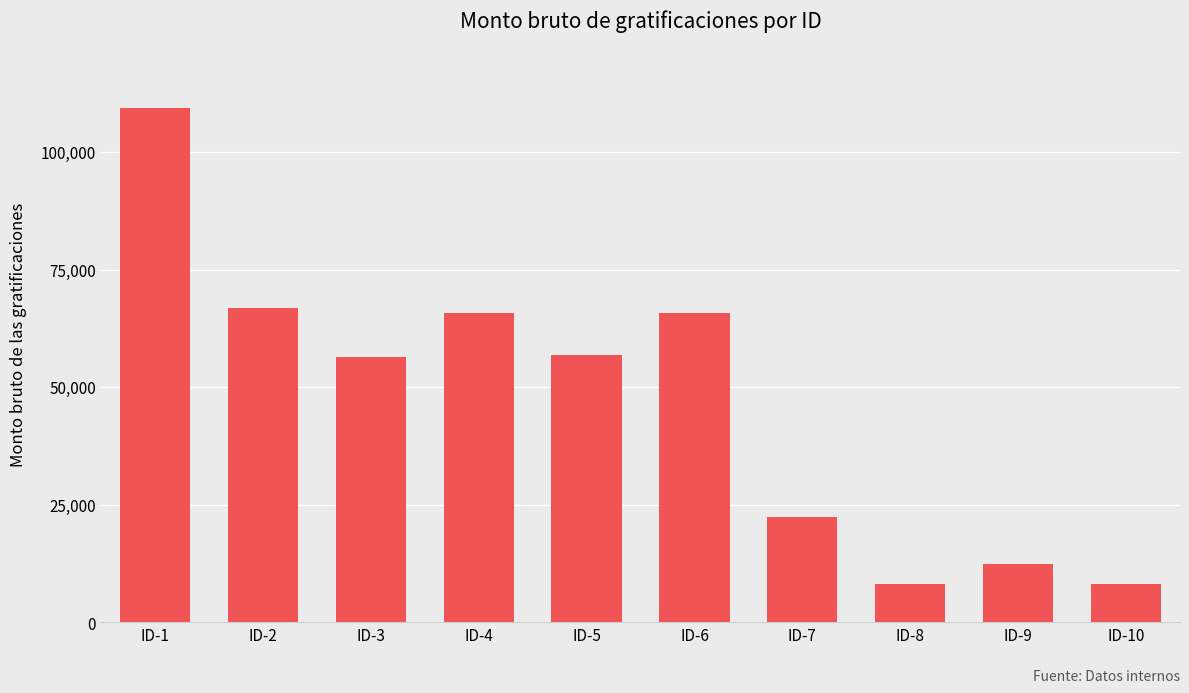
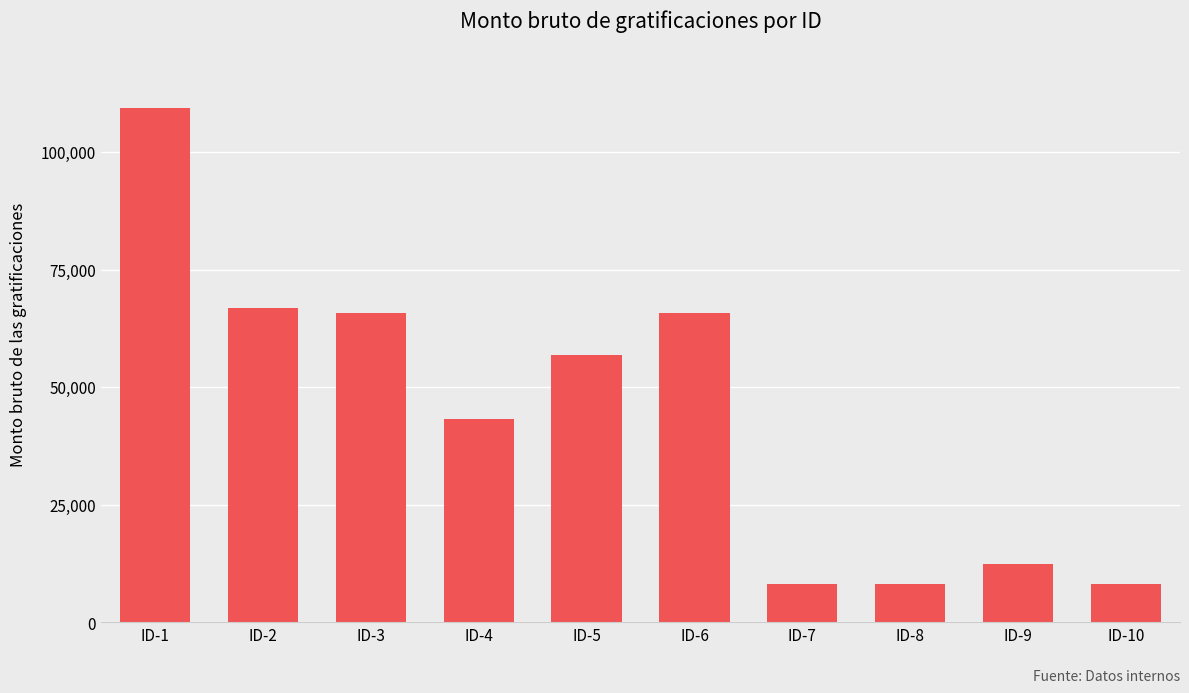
  {
    "ID-1": "109,000",
    "ID-2": "67,000",
-   "ID-3": "57,000",
-   "ID-4": "66,000",
+   "ID-3": "66,000",
+   "ID-4": "43,000",
    "ID-5": "57,000",
    "ID-6": "66,000",
-   "ID-7": "22,000",
+   "ID-7": "8,000",
    "ID-8": "8,000",
    "ID-9": "12,000",
    "ID-10": "8,000"
  }
